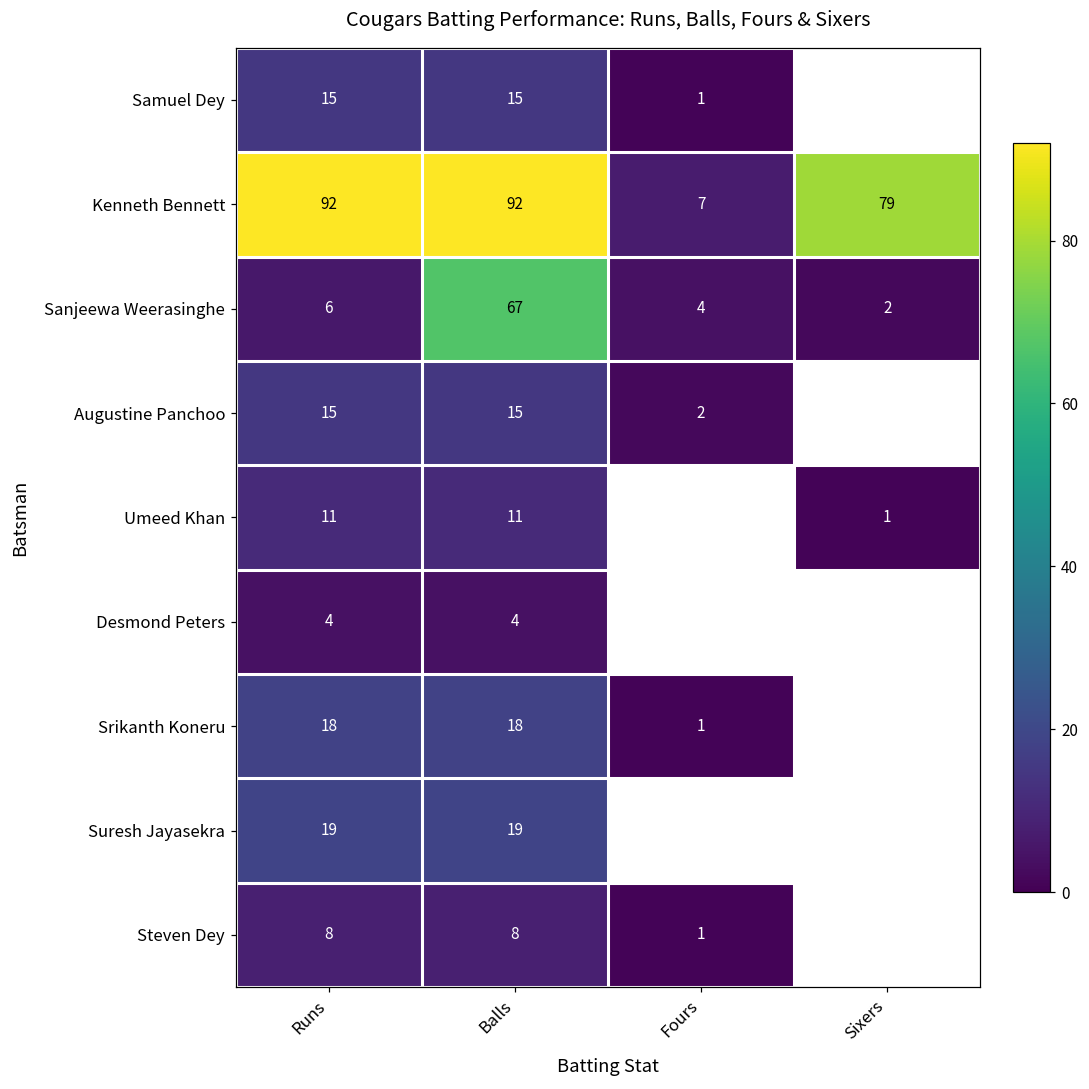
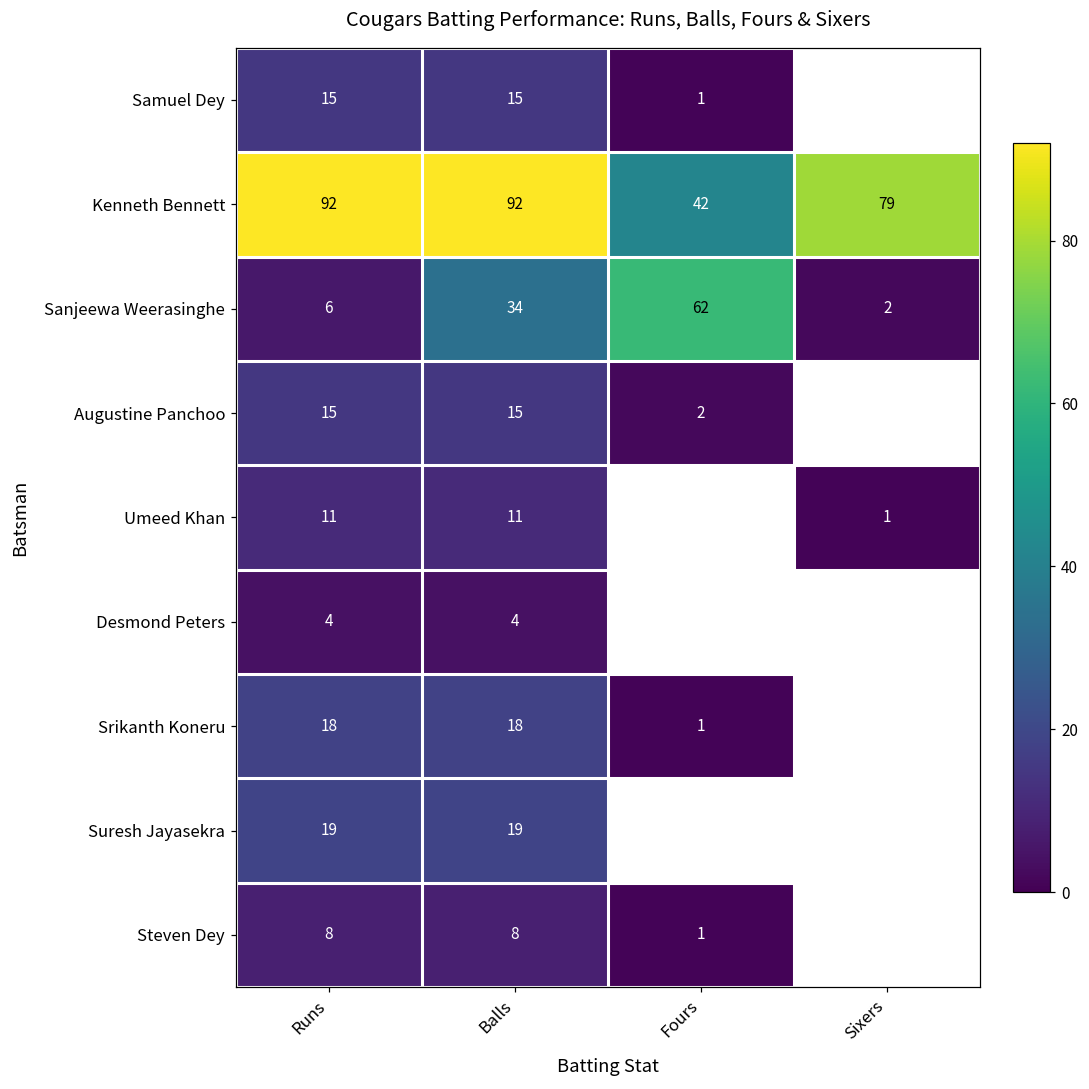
  {
    "Samuel Dey": {
      "Runs": 15,
      "Balls": 15,
      "Fours": 1
    },
    "Kenneth Bennett": {
      "Runs": 92,
      "Balls": 92,
-     "Fours": 7,
+     "Fours": 42,
      "Sixers": 79
    },
    "Sanjeewa Weerasinghe": {
      "Runs": 6,
-     "Balls": 67,
-     "Fours": 4,
+     "Balls": 34,
+     "Fours": 62,
      "Sixers": 2
    },
    "Augustine Panchoo": {
      "Runs": 15,
      "Balls": 15,
      "Fours": 2
    },
    "Umeed Khan": {
      "Runs": 11,
      "Balls": 11,
      "Sixers": 1
    },
    "Desmond Peters": {
      "Runs": 4,
      "Balls": 4
    },
    "Srikanth Koneru": {
      "Runs": 18,
      "Balls": 18,
      "Fours": 1
    },
    "Suresh Jayasekra": {
      "Runs": 19,
      "Balls": 19
    },
    "Steven Dey": {
      "Runs": 8,
      "Balls": 8,
      "Fours": 1
    }
  }
